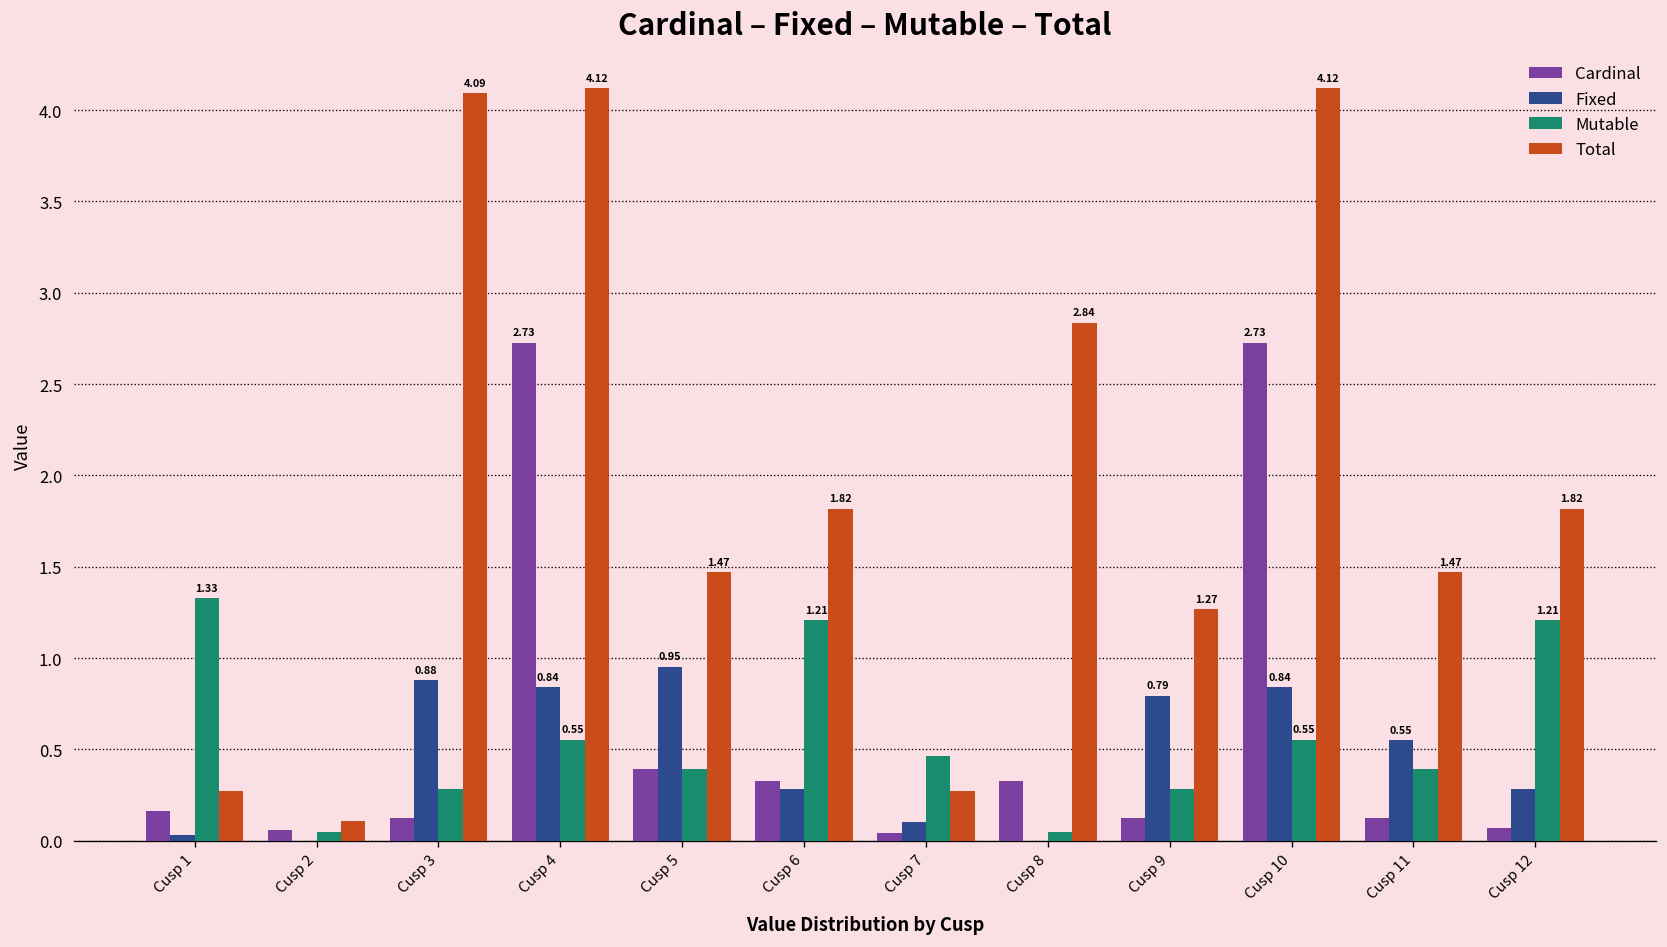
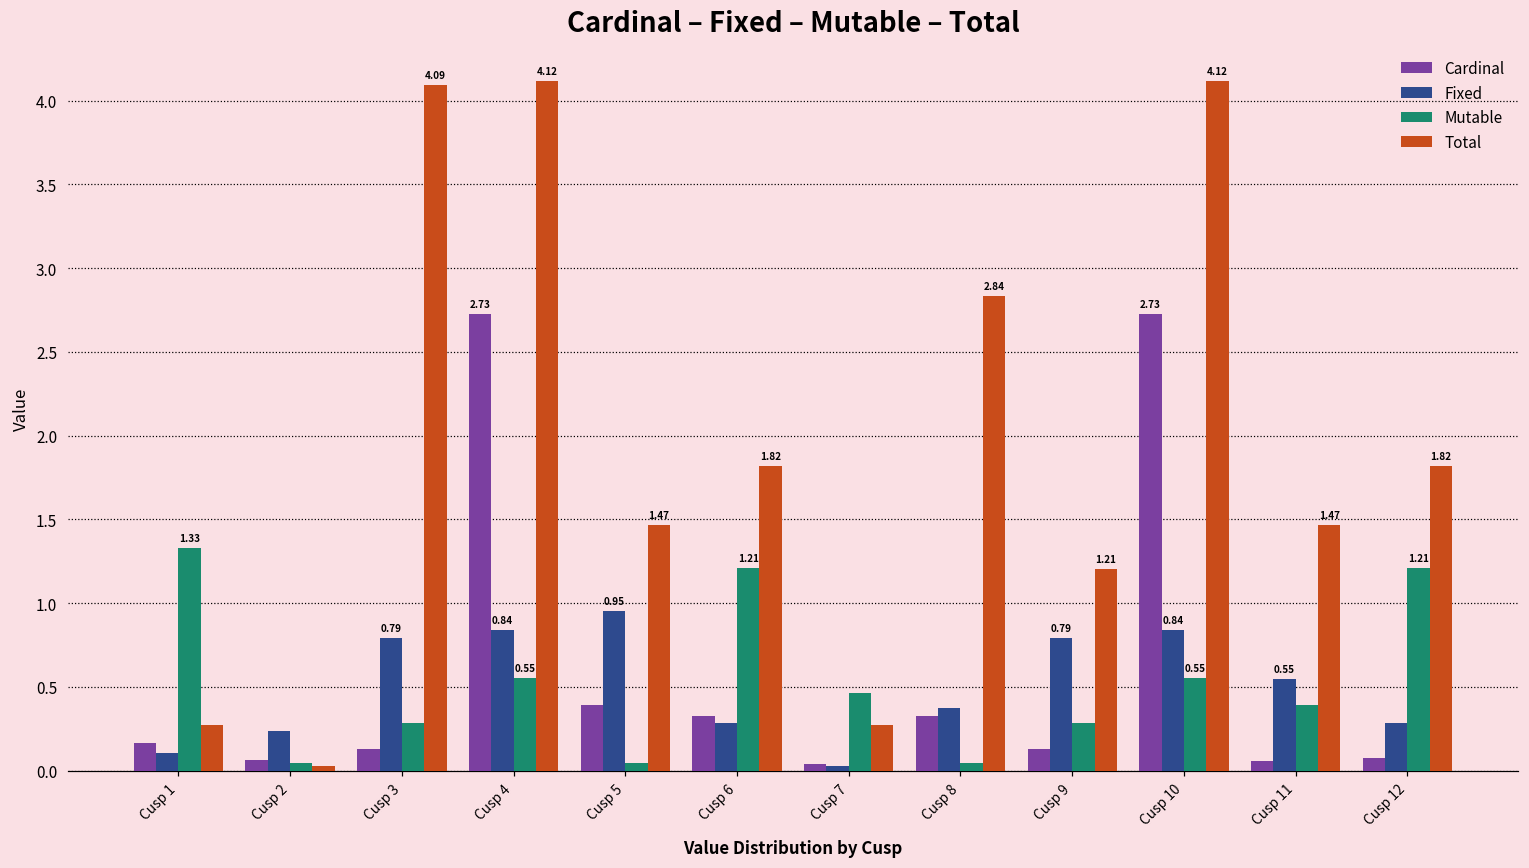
  {
    "Cardinal": {
      "Cusp 1": 0.16,
      "Cusp 2": 0.06,
      "Cusp 3": 0.13,
      "Cusp 5": 0.39,
      "Cusp 6": 0.33,
      "Cusp 7": 0.04,
      "Cusp 8": 0.33,
      "Cusp 9": 0.13,
-     "Cusp 11": 0.12,
+     "Cusp 11": 0.06,
      "Cusp 12": 0.07
    },
    "Fixed": {
-     "Cusp 1": 0.03,
-     "Cusp 2": 0.00,
-     "Cusp 3": 0.88,
+     "Cusp 1": 0.10,
+     "Cusp 2": 0.24,
+     "Cusp 3": 0.79,
      "Cusp 4": 0.84,
      "Cusp 5": 0.95,
-     "Cusp 7": 0.10,
-     "Cusp 8": 0.00,
+     "Cusp 7": 0.03,
+     "Cusp 8": 0.37,
      "Cusp 9": 0.79,
      "Cusp 10": 0.84,
      "Cusp 11": 0.55
    },
    "Mutable": {
      "Cusp 2": 0.05,
      "Cusp 3": 0.29,
-     "Cusp 5": 0.39,
+     "Cusp 5": 0.04,
      "Cusp 7": 0.46,
      "Cusp 8": 0.05,
      "Cusp 9": 0.29,
      "Cusp 11": 0.39
    },
    "Total": {
-     "Cusp 2": 0.11,
+     "Cusp 2": 0.03,
      "Cusp 3": 4.09,
      "Cusp 4": 4.12,
      "Cusp 5": 1.47,
      "Cusp 6": 1.82,
      "Cusp 8": 2.84,
-     "Cusp 9": 1.27,
+     "Cusp 9": 1.21,
      "Cusp 10": 4.12,
      "Cusp 11": 1.47,
      "Cusp 12": 1.82
    }
  }
